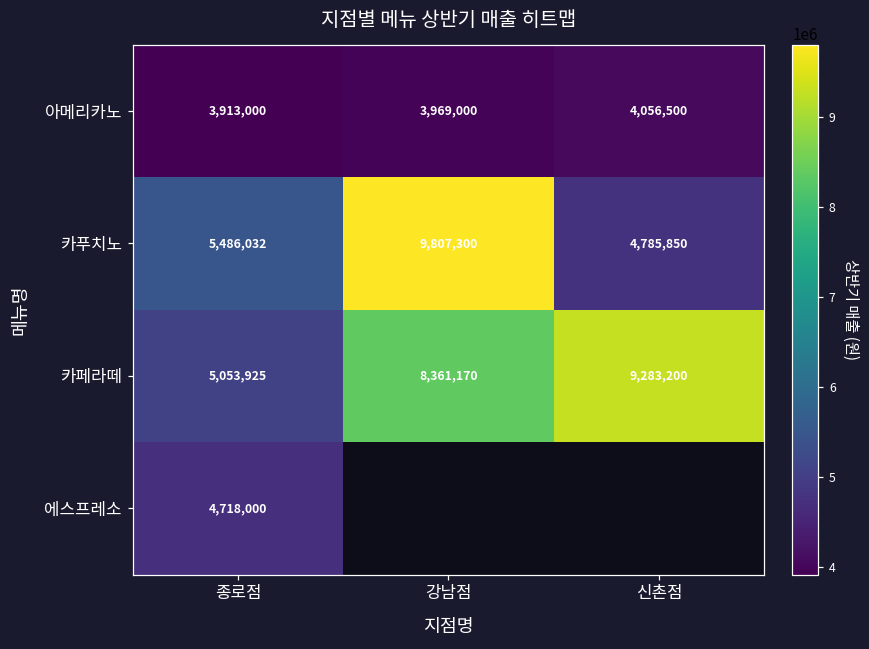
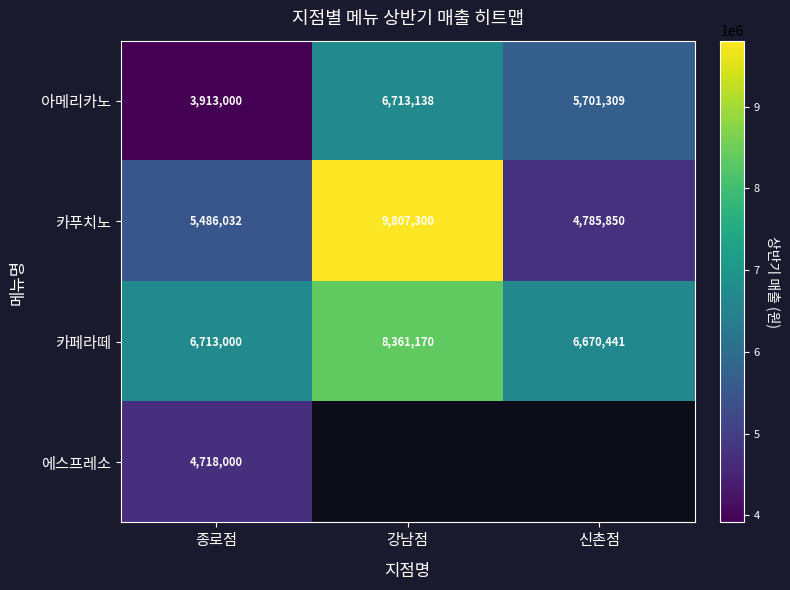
  {
    "아메리카노": {
      "종로점": "3,913,000",
-     "강남점": "3,969,000",
-     "신촌점": "4,056,500"
+     "강남점": "6,713,138",
+     "신촌점": "5,701,309"
    },
    "카푸치노": {
      "종로점": "5,486,032",
      "강남점": "9,807,300",
      "신촌점": "4,785,850"
    },
    "카페라떼": {
-     "종로점": "5,053,925",
+     "종로점": "6,713,000",
      "강남점": "8,361,170",
-     "신촌점": "9,283,200"
+     "신촌점": "6,670,441"
    },
    "에스프레소": {
      "종로점": "4,718,000"
    }
  }
